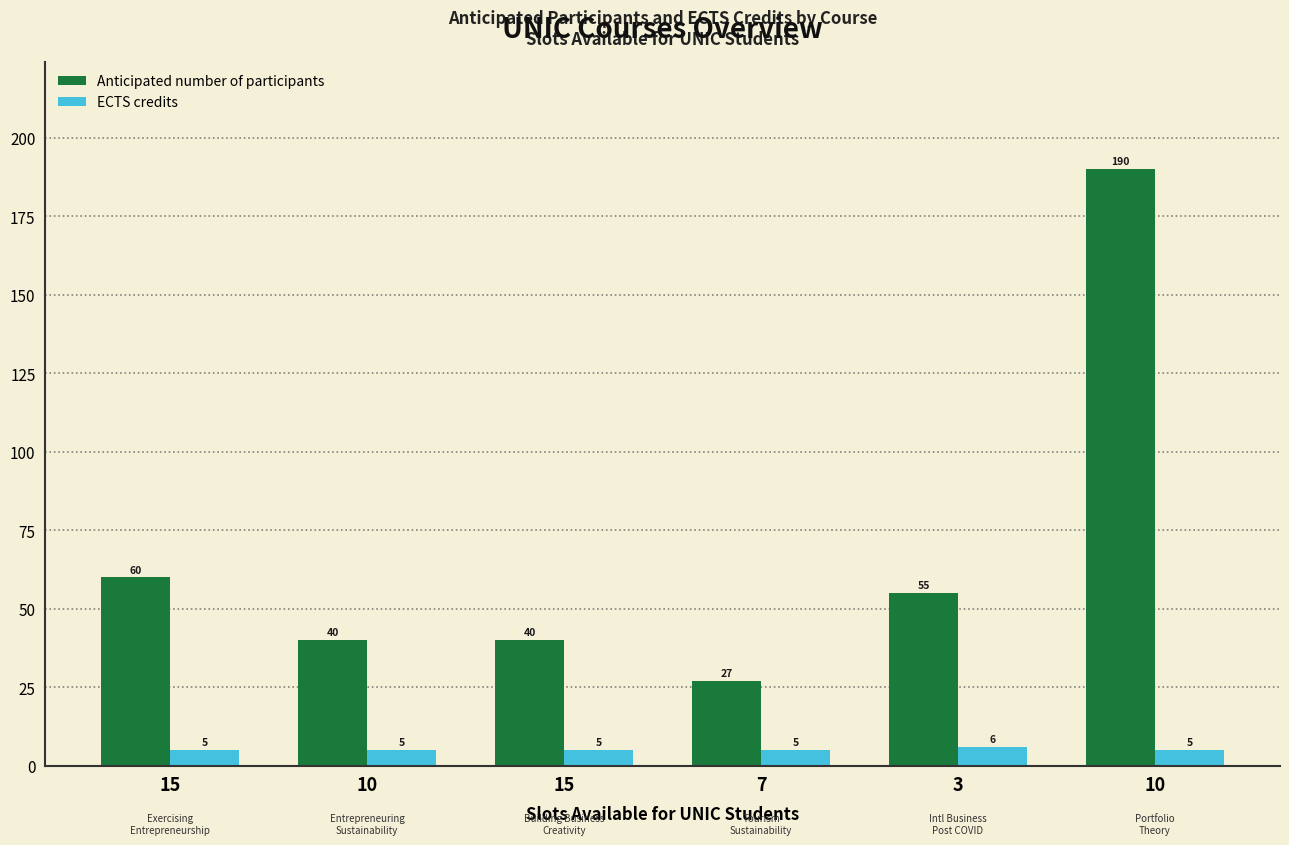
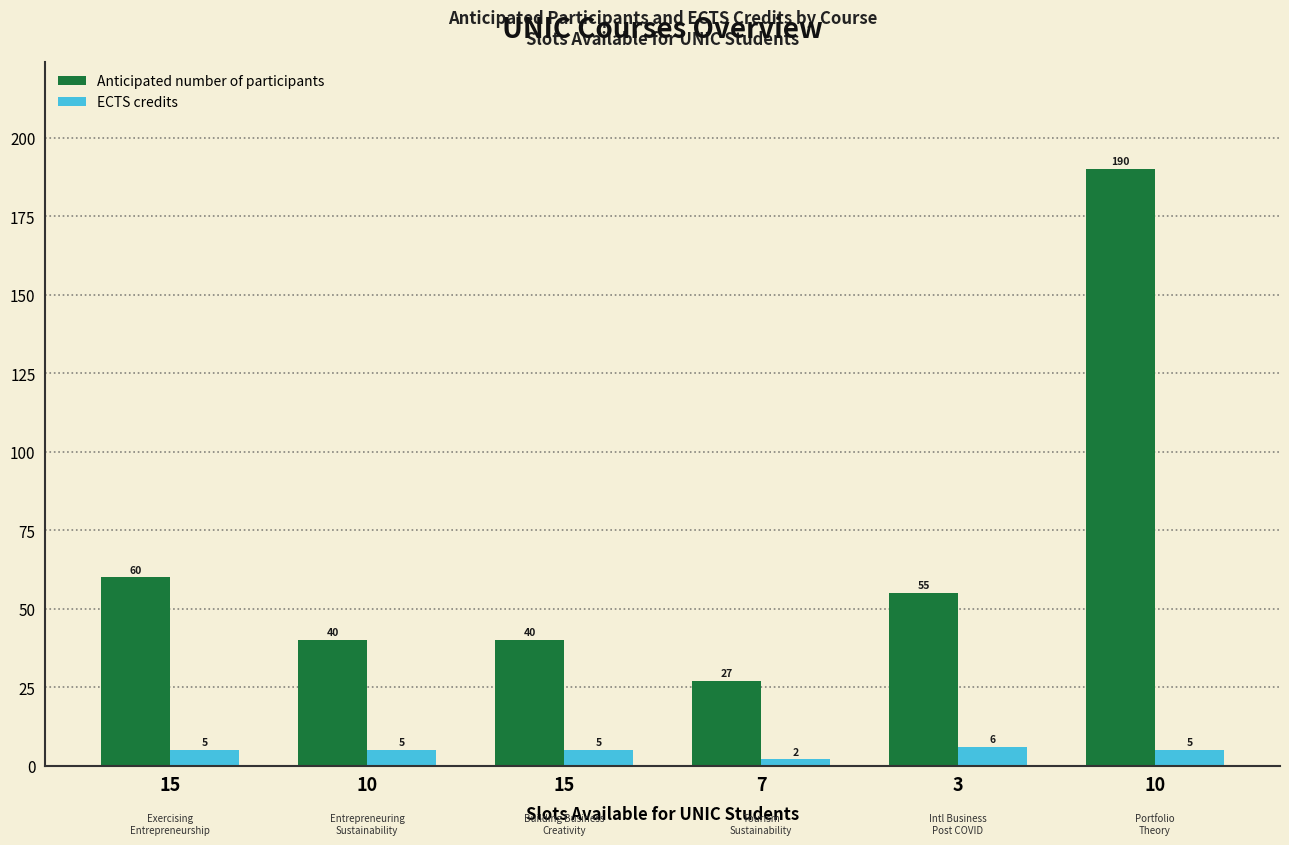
  {
    "Anticipated number of participants": {
      "7": 27,
      "3": 55
    },
    "ECTS credits": {
-     "7": 5,
+     "7": 2,
      "3": 6
    }
  }
